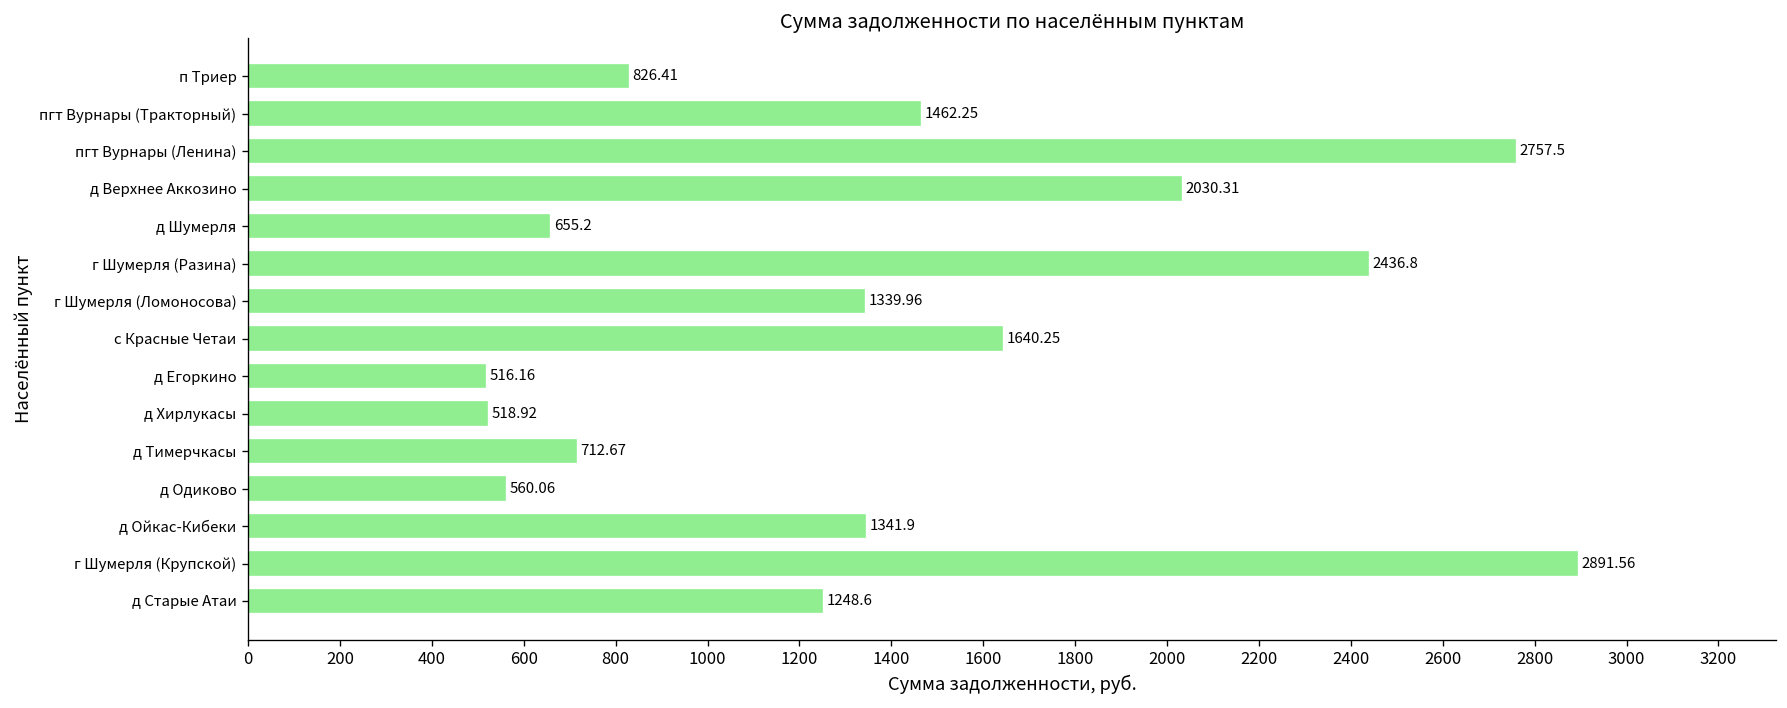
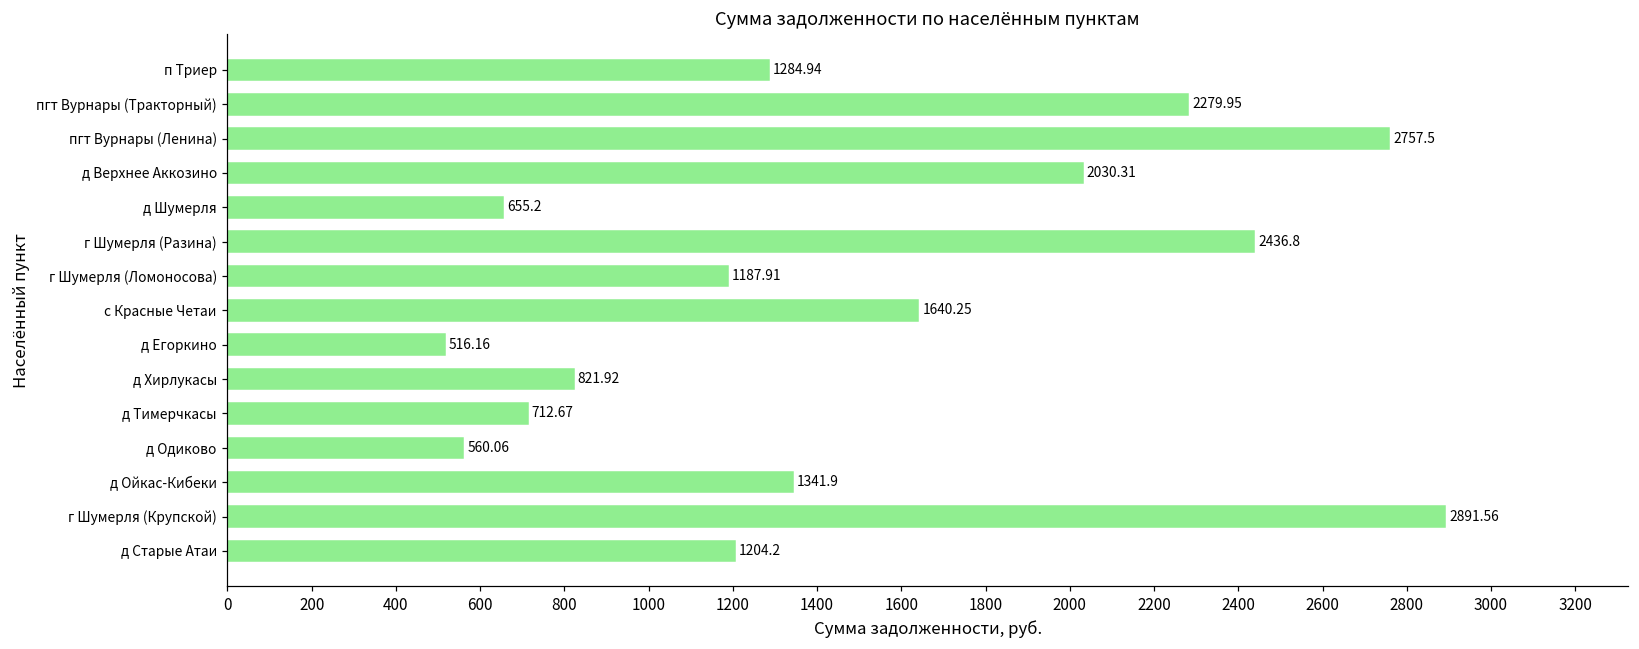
  {
-   "п Триер": 826.41,
-   "пгт Вурнары (Тракторный)": 1462.25,
+   "п Триер": 1284.94,
+   "пгт Вурнары (Тракторный)": 2279.95,
    "пгт Вурнары (Ленина)": 2757.5,
    "д Верхнее Аккозино": 2030.31,
    "д Шумерля": 655.2,
    "г Шумерля (Разина)": 2436.8,
-   "г Шумерля (Ломоносова)": 1339.96,
+   "г Шумерля (Ломоносова)": 1187.91,
    "с Красные Четаи": 1640.25,
    "д Егоркино": 516.16,
-   "д Хирлукасы": 518.92,
+   "д Хирлукасы": 821.92,
    "д Тимерчкасы": 712.67,
    "д Одиково": 560.06,
    "д Ойкас-Кибеки": 1341.9,
    "г Шумерля (Крупской)": 2891.56,
-   "д Старые Атаи": 1248.6
+   "д Старые Атаи": 1204.2
  }
